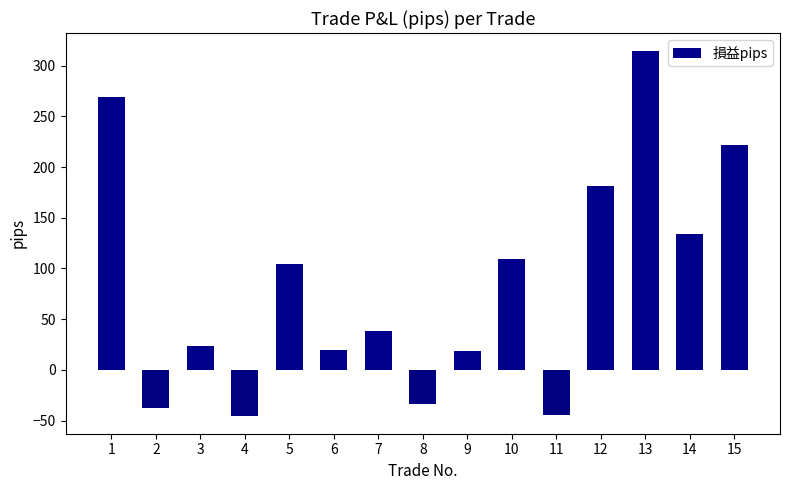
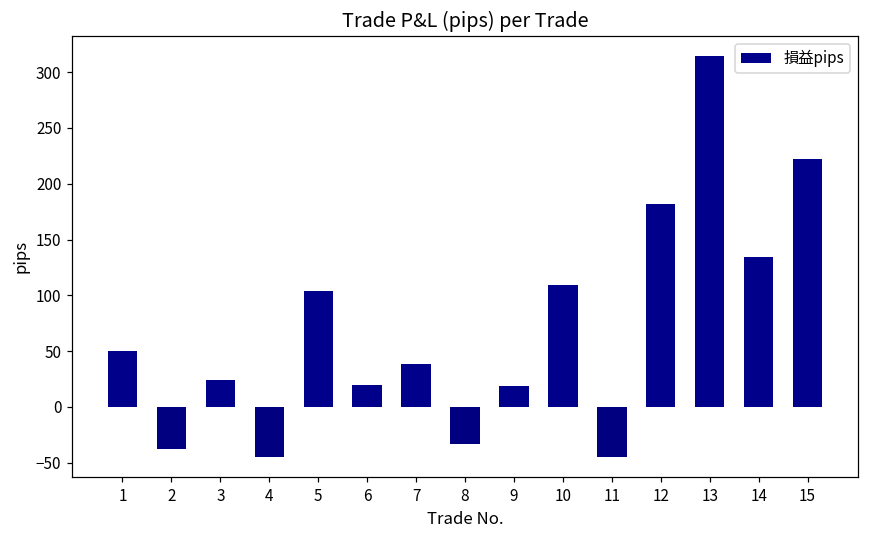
  {
-   "1": 269,
+   "1": 50,
    "2": -38,
    "3": 24,
    "4": -45,
    "5": 104,
    "6": 20,
    "7": 38,
    "8": -33,
    "9": 19,
    "10": 110,
    "11": -45,
    "12": 182,
    "13": 314,
    "14": 134,
    "15": 222
  }
